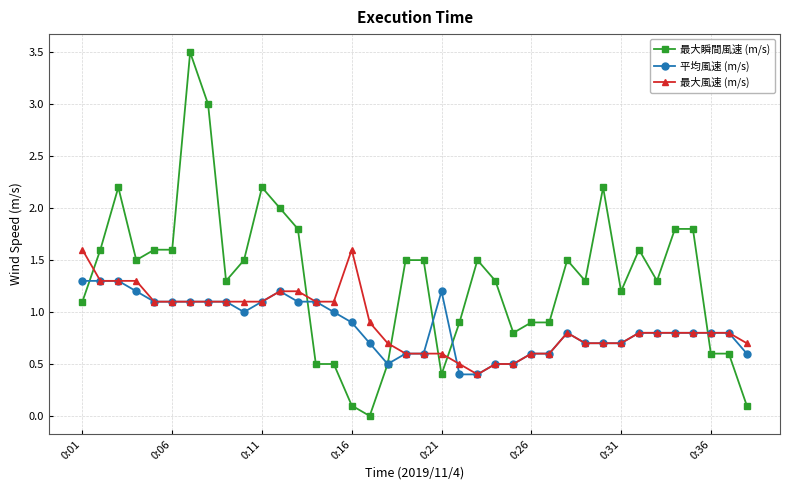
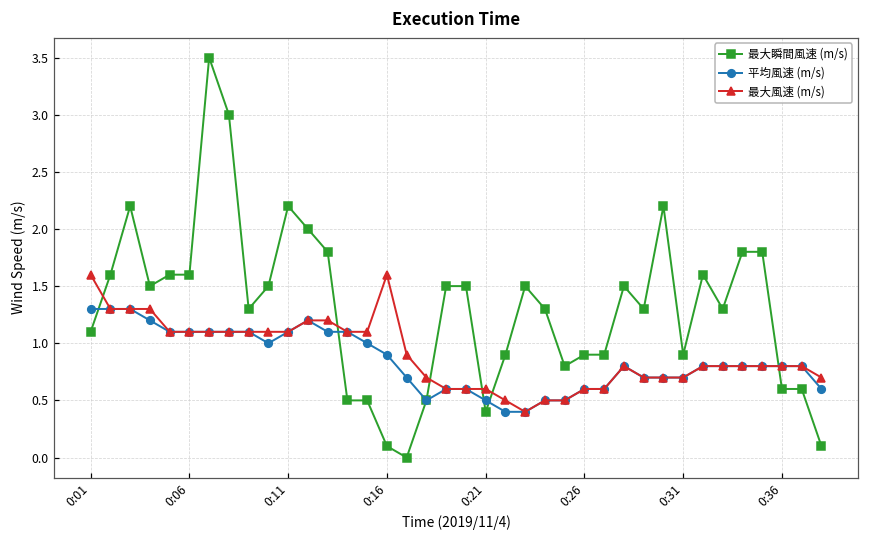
  {
    "最大瞬間風速 (m/s)": {
      "0:01": 1.1,
      "0:06": 1.6,
      "0:11": 2.2,
      "0:16": 0.1,
      "0:21": 0.4,
      "0:26": 0.9,
-     "0:31": 1.2,
+     "0:31": 0.9,
      "0:36": 0.6
    },
    "平均風速 (m/s)": {
      "0:01": 1.3,
      "0:16": 0.9,
-     "0:21": 1.2
+     "0:21": 0.5
    },
    "最大風速 (m/s)": {
      "0:01": 1.6,
      "0:16": 1.6,
      "0:21": 0.6
    }
  }
